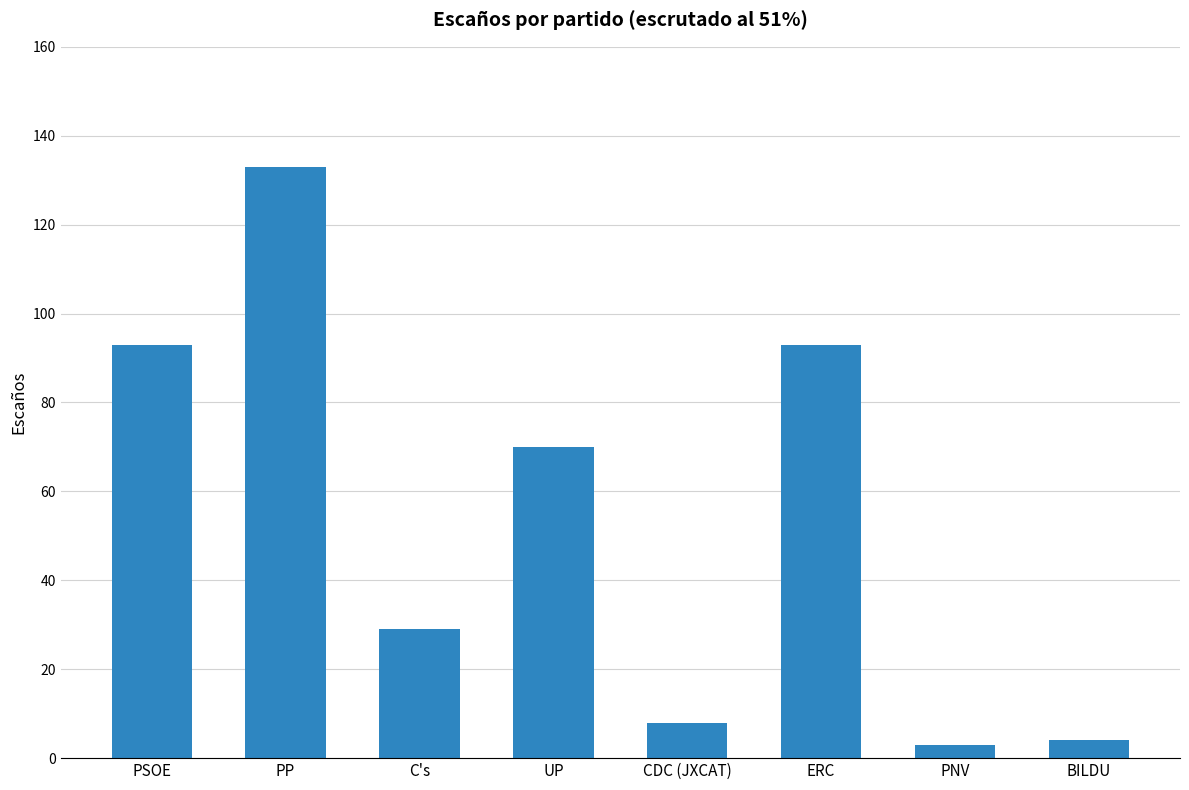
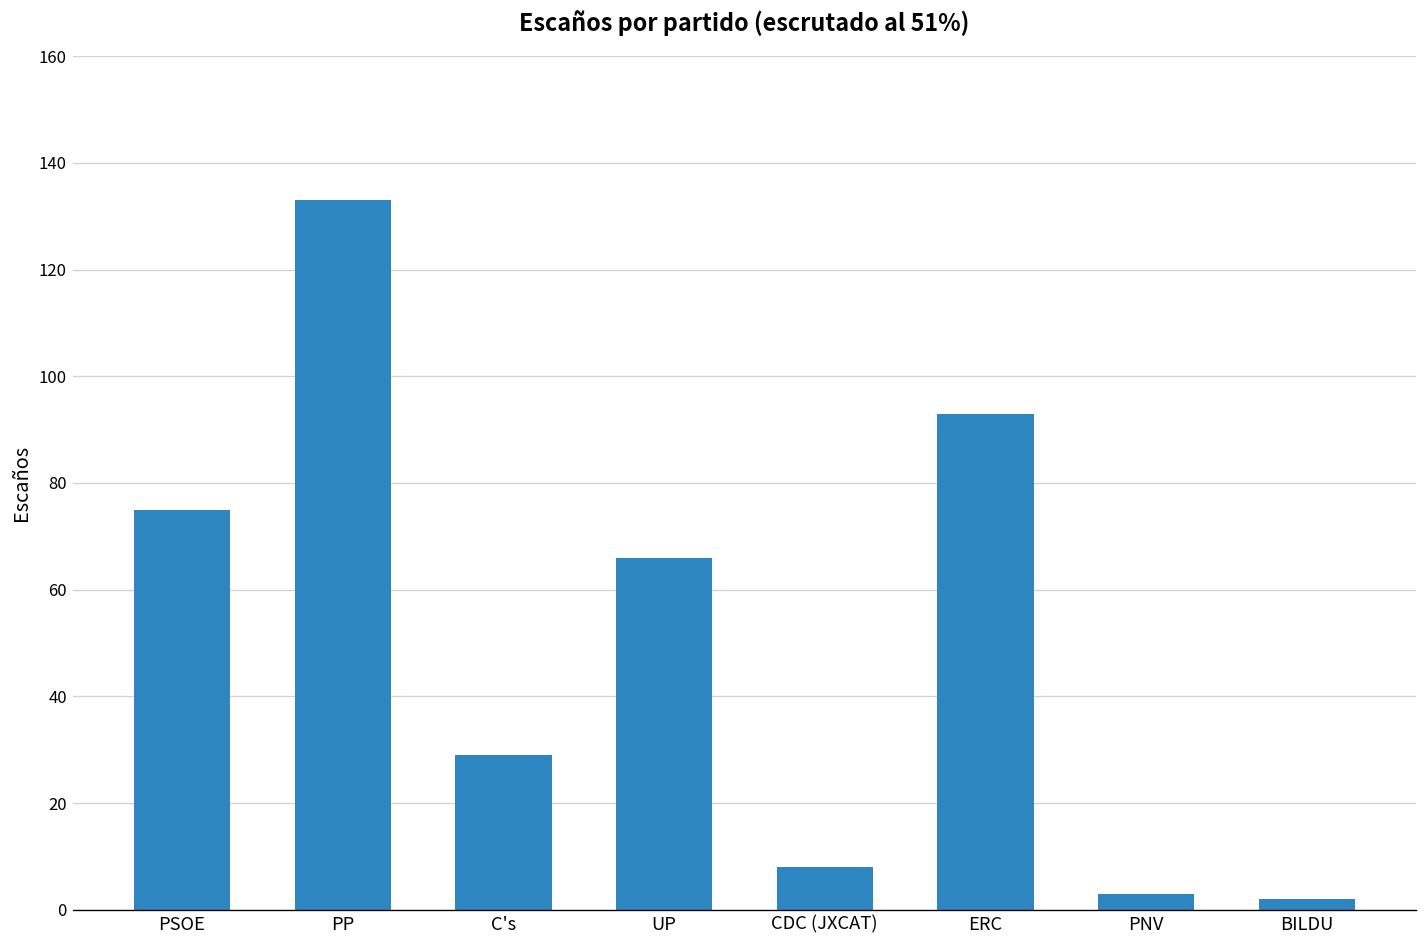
  {
-   "PSOE": 93,
+   "PSOE": 75,
    "PP": 133,
    "C's": 29,
-   "UP": 70,
+   "UP": 66,
    "CDC (JXCAT)": 8,
    "ERC": 93,
    "PNV": 3,
-   "BILDU": 4
+   "BILDU": 2
  }
